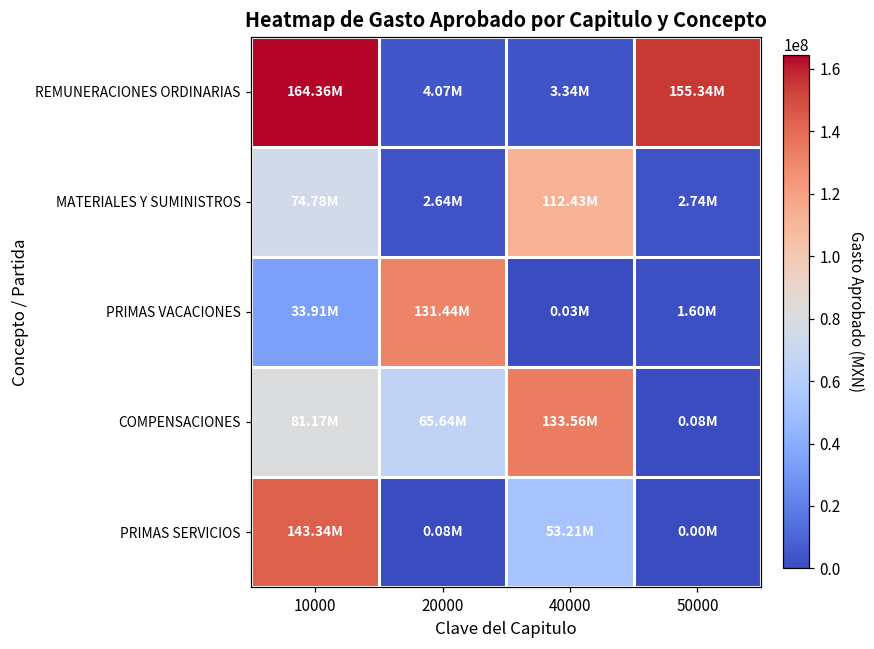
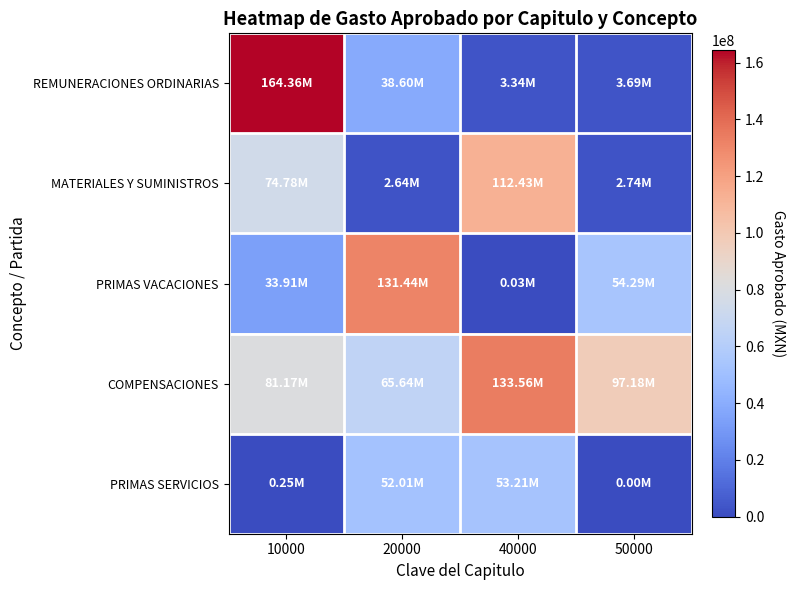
  {
    "REMUNERACIONES ORDINARIAS": {
      "10000": "164.36M",
-     "20000": "4.07M",
+     "20000": "38.60M",
      "40000": "3.34M",
-     "50000": "155.34M"
+     "50000": "3.69M"
    },
    "MATERIALES Y SUMINISTROS": {
      "20000": "2.64M",
      "40000": "112.43M",
      "50000": "2.74M"
    },
    "PRIMAS VACACIONES": {
      "10000": "33.91M",
      "20000": "131.44M",
      "40000": "0.03M",
-     "50000": "1.60M"
+     "50000": "54.29M"
    },
    "COMPENSACIONES": {
      "20000": "65.64M",
      "40000": "133.56M",
-     "50000": "0.08M"
+     "50000": "97.18M"
    },
    "PRIMAS SERVICIOS": {
-     "10000": "143.34M",
-     "20000": "0.08M",
+     "10000": "0.25M",
+     "20000": "52.01M",
      "40000": "53.21M",
      "50000": "0.00M"
    }
  }
